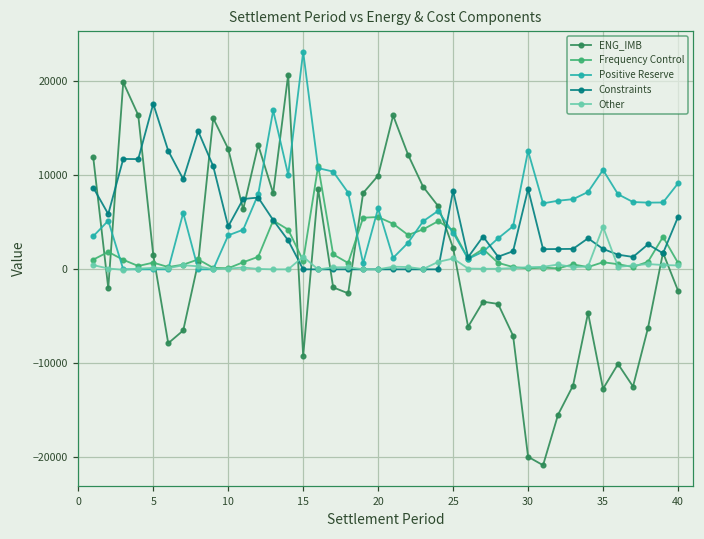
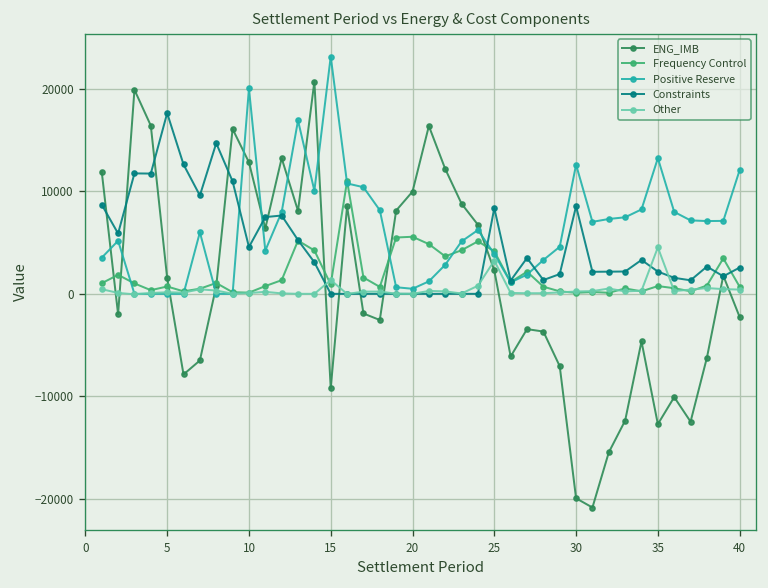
  {
    "Positive Reserve": {
-     "10": 4000,
+     "10": 20000,
      "15": 23000,
-     "20": 6000,
+     "20": 0,
      "30": 13000,
-     "35": 11000,
-     "40": 9000
+     "35": 13000,
+     "40": 12000
    },
    "Constraints": {
      "5": 18000,
      "10": 5000,
      "15": 0,
      "25": 8000,
      "30": 9000,
      "35": 2000,
-     "40": 6000
+     "40": 3000
    },
    "Other": {
      "15": 1000,
-     "25": 1000,
+     "25": 3000,
      "35": 5000
    }
  }
